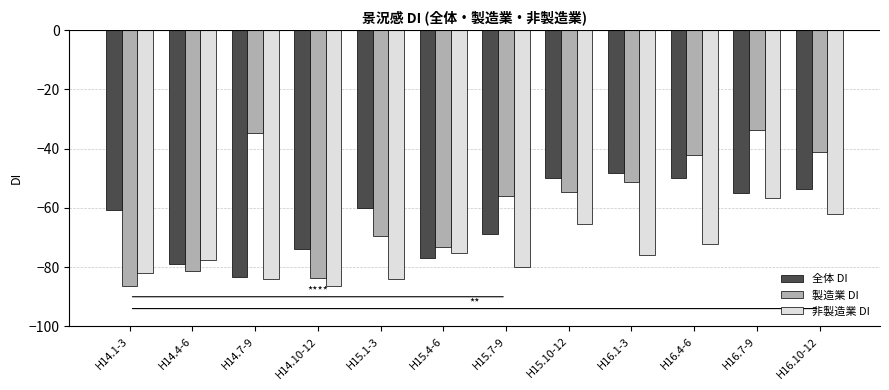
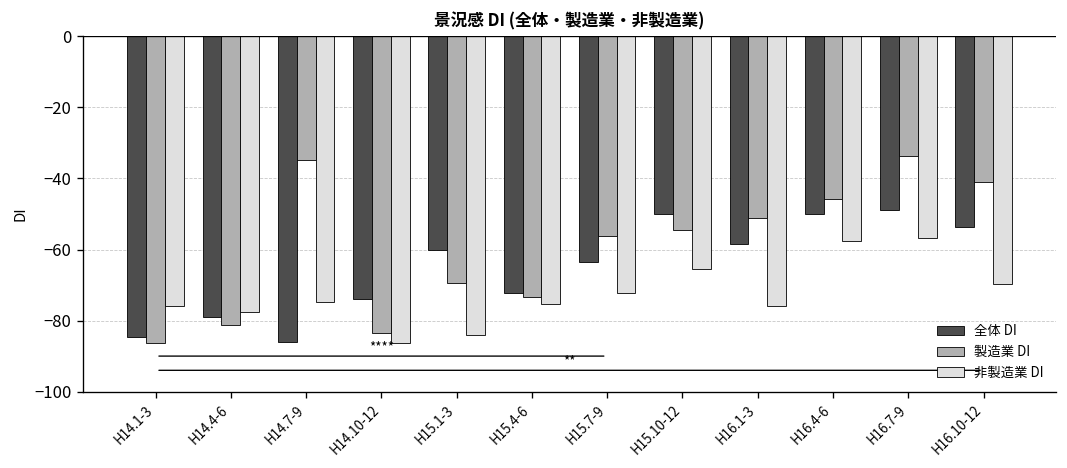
  {
    "全体 DI": {
-     "H14.1-3": -61,
+     "H14.1-3": -84,
      "H14.4-6": -79,
-     "H14.7-9": -83,
+     "H14.7-9": -86,
      "H14.10-12": -74,
      "H15.1-3": -60,
-     "H15.4-6": -77,
-     "H15.7-9": -69,
+     "H15.4-6": -72,
+     "H15.7-9": -64,
      "H15.10-12": -50,
-     "H16.1-3": -48,
+     "H16.1-3": -58,
      "H16.4-6": -50,
-     "H16.7-9": -55,
+     "H16.7-9": -49,
      "H16.10-12": -54
    },
    "製造業 DI": {
      "H14.1-3": -86,
      "H14.4-6": -81,
      "H14.7-9": -35,
      "H14.10-12": -84,
      "H15.1-3": -69,
      "H15.4-6": -73,
      "H15.7-9": -56,
      "H15.10-12": -55,
      "H16.1-3": -51,
-     "H16.4-6": -42,
+     "H16.4-6": -46,
      "H16.7-9": -34,
      "H16.10-12": -41
    },
    "非製造業 DI": {
-     "H14.1-3": -82,
+     "H14.1-3": -76,
      "H14.4-6": -78,
-     "H14.7-9": -84,
+     "H14.7-9": -75,
      "H14.10-12": -86,
      "H15.1-3": -84,
      "H15.4-6": -75,
-     "H15.7-9": -80,
+     "H15.7-9": -72,
      "H15.10-12": -65,
      "H16.1-3": -76,
-     "H16.4-6": -72,
+     "H16.4-6": -58,
      "H16.7-9": -57,
-     "H16.10-12": -62
+     "H16.10-12": -70
    }
  }
